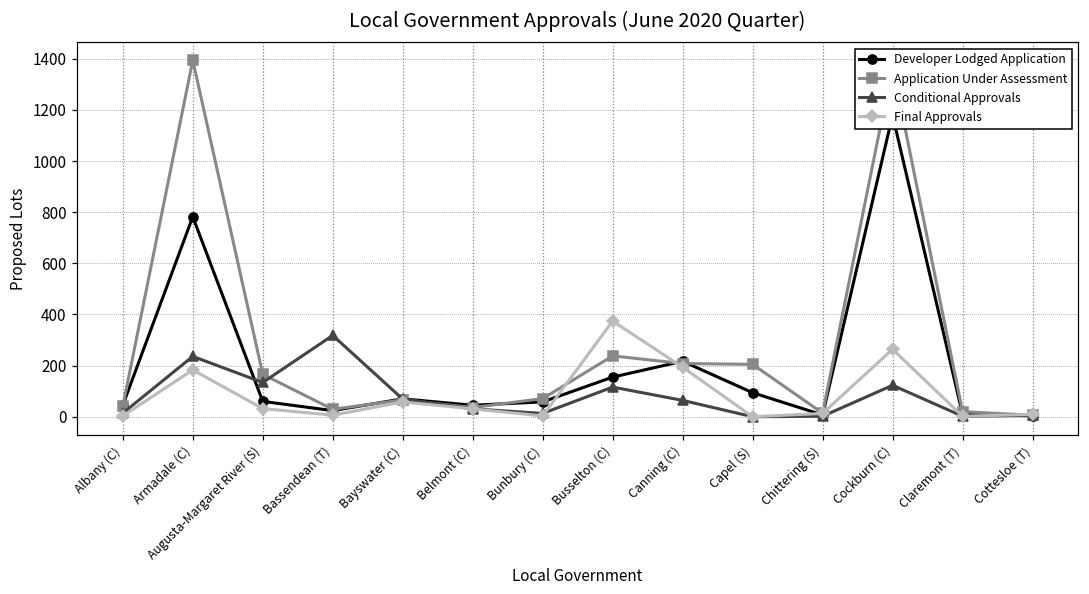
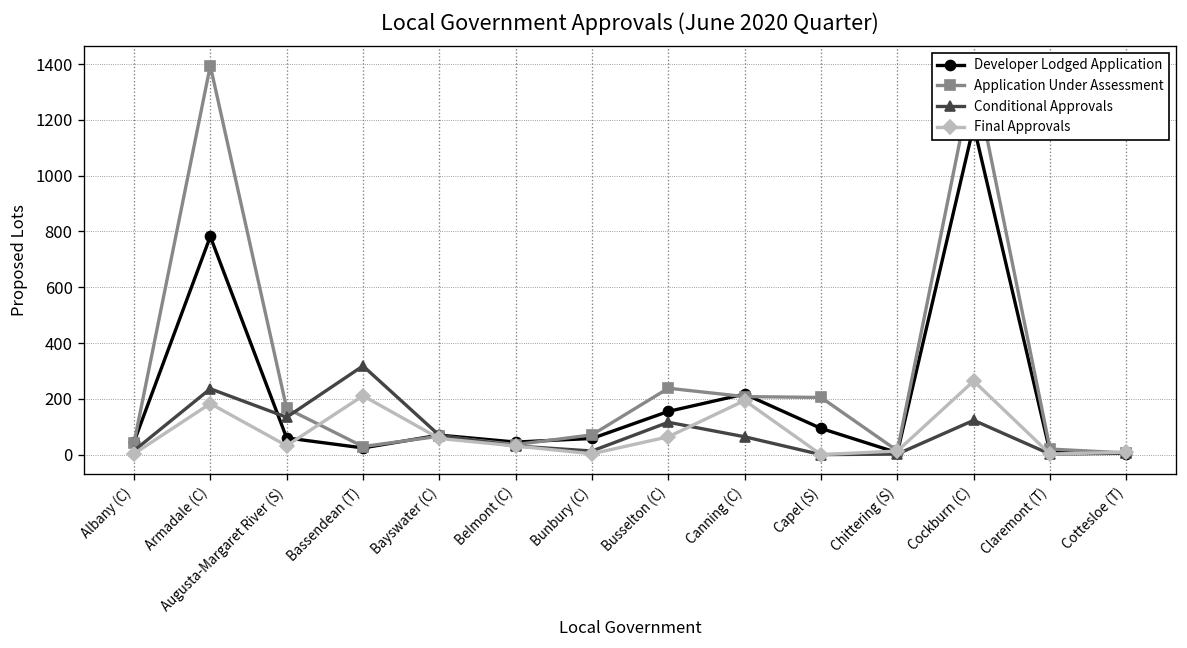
  {
    "Developer Lodged Application": {
      "Armadale (C)": 780,
      "Augusta-Margaret River (S)": 60,
      "Bunbury (C)": 60,
      "Busselton (C)": 160,
      "Capel (S)": 90
    },
    "Application Under Assessment": {
      "Armadale (C)": 1390,
      "Augusta-Margaret River (S)": 170,
      "Bunbury (C)": 70,
      "Busselton (C)": 240,
      "Capel (S)": 210,
      "Claremont (T)": 20
    },
    "Conditional Approvals": {
      "Albany (C)": 10,
      "Armadale (C)": 240,
      "Augusta-Margaret River (S)": 130,
      "Bassendean (T)": 320,
      "Busselton (C)": 120,
      "Canning (C)": 60,
      "Cockburn (C)": 120
    },
    "Final Approvals": {
      "Albany (C)": 0,
      "Armadale (C)": 180,
      "Augusta-Margaret River (S)": 30,
-     "Bassendean (T)": 10,
-     "Busselton (C)": 370,
+     "Bassendean (T)": 210,
+     "Busselton (C)": 60,
      "Canning (C)": 190,
      "Cockburn (C)": 260
    }
  }
